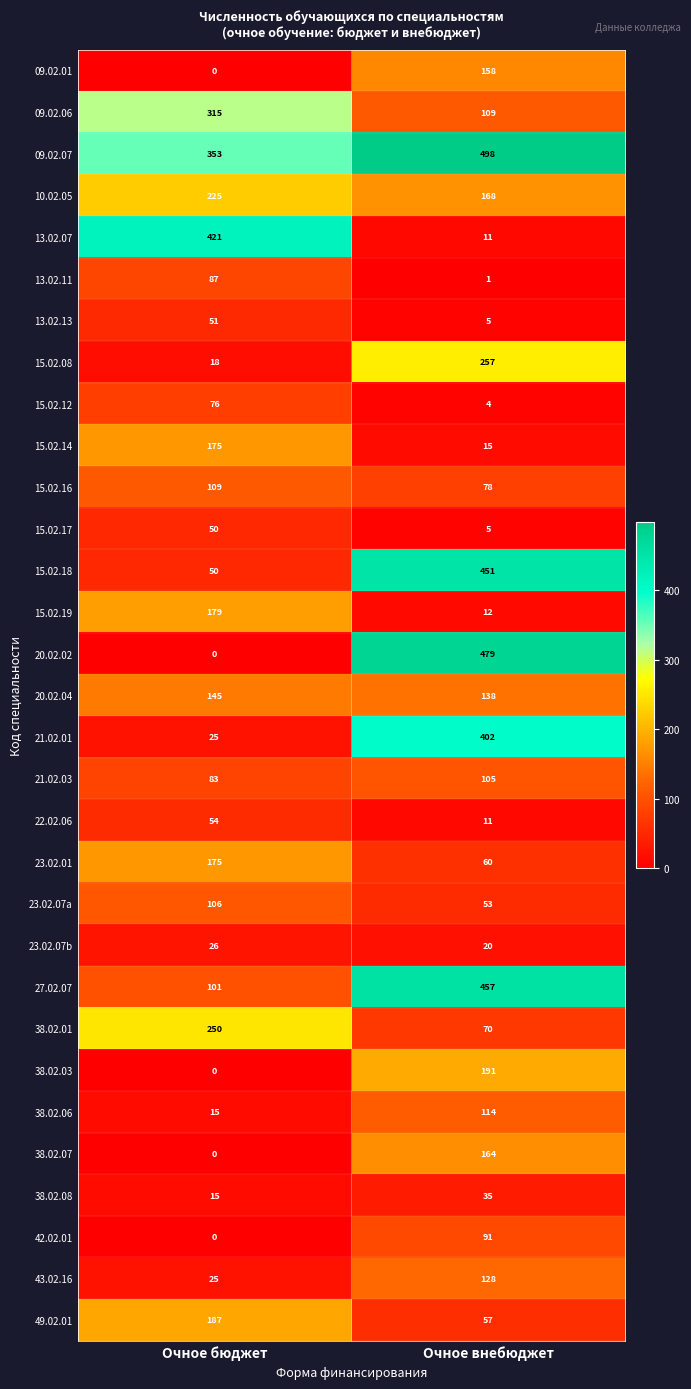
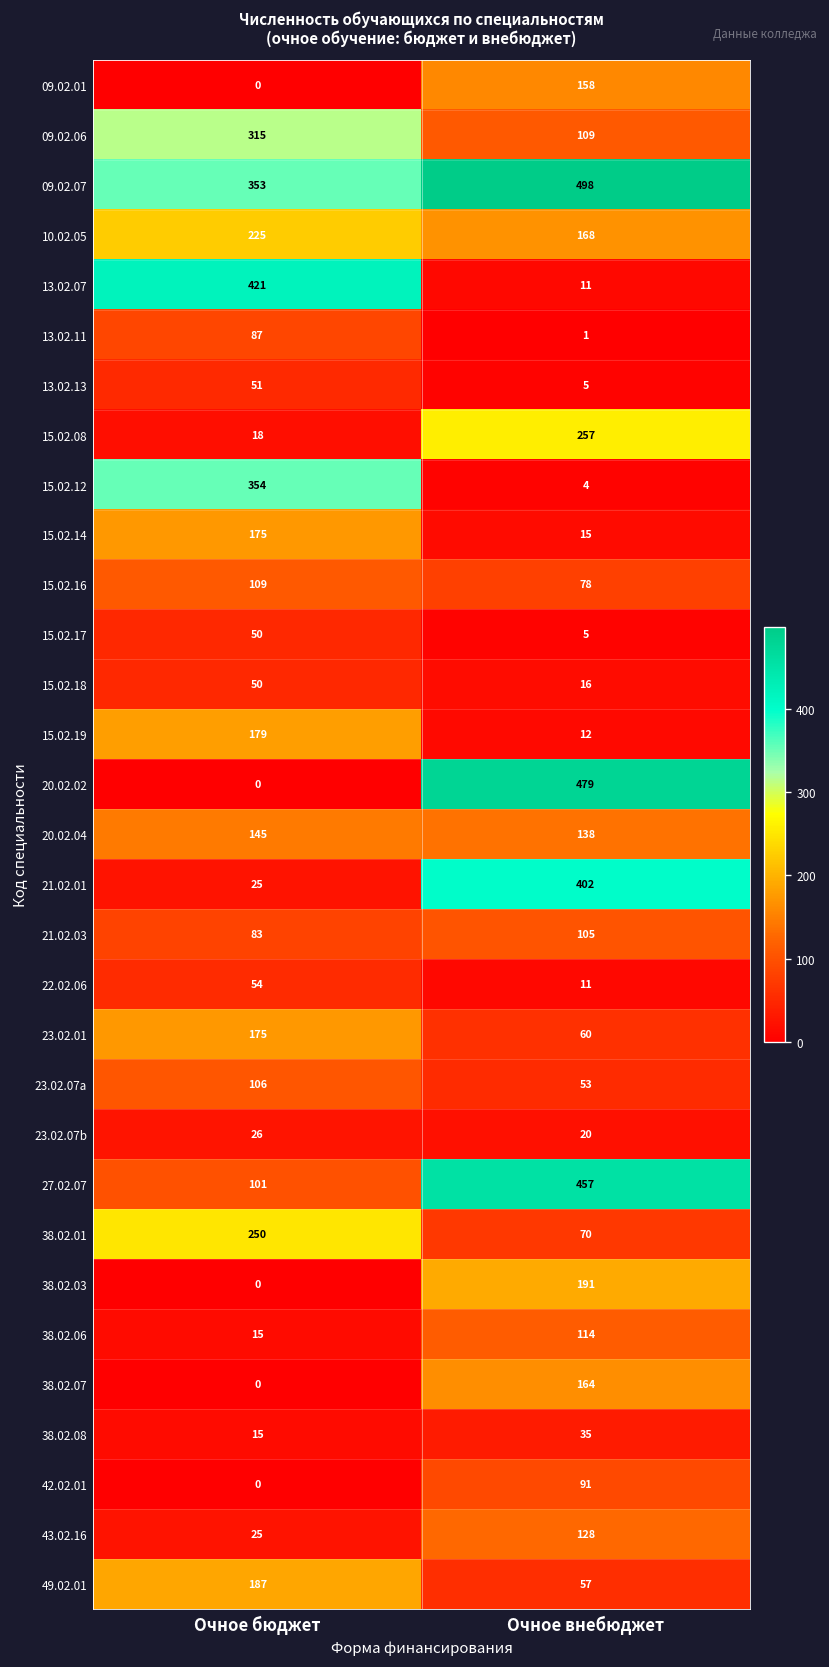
  {
    "09.02.01": {
      "Очное бюджет": 0,
      "Очное внебюджет": 158
    },
    "09.02.06": {
      "Очное бюджет": 315,
      "Очное внебюджет": 109
    },
    "09.02.07": {
      "Очное бюджет": 353,
      "Очное внебюджет": 498
    },
    "10.02.05": {
      "Очное бюджет": 225,
      "Очное внебюджет": 168
    },
    "13.02.07": {
      "Очное бюджет": 421,
      "Очное внебюджет": 11
    },
    "13.02.11": {
      "Очное бюджет": 87,
      "Очное внебюджет": 1
    },
    "13.02.13": {
      "Очное бюджет": 51,
      "Очное внебюджет": 5
    },
    "15.02.08": {
      "Очное бюджет": 18,
      "Очное внебюджет": 257
    },
    "15.02.12": {
-     "Очное бюджет": 76,
+     "Очное бюджет": 354,
      "Очное внебюджет": 4
    },
    "15.02.14": {
      "Очное бюджет": 175,
      "Очное внебюджет": 15
    },
    "15.02.16": {
      "Очное бюджет": 109,
      "Очное внебюджет": 78
    },
    "15.02.17": {
      "Очное бюджет": 50,
      "Очное внебюджет": 5
    },
    "15.02.18": {
      "Очное бюджет": 50,
-     "Очное внебюджет": 451
+     "Очное внебюджет": 16
    },
    "15.02.19": {
      "Очное бюджет": 179,
      "Очное внебюджет": 12
    },
    "20.02.02": {
      "Очное бюджет": 0,
      "Очное внебюджет": 479
    },
    "20.02.04": {
      "Очное бюджет": 145,
      "Очное внебюджет": 138
    },
    "21.02.01": {
      "Очное бюджет": 25,
      "Очное внебюджет": 402
    },
    "21.02.03": {
      "Очное бюджет": 83,
      "Очное внебюджет": 105
    },
    "22.02.06": {
      "Очное бюджет": 54,
      "Очное внебюджет": 11
    },
    "23.02.01": {
      "Очное бюджет": 175,
      "Очное внебюджет": 60
    },
    "23.02.07a": {
      "Очное бюджет": 106,
      "Очное внебюджет": 53
    },
    "23.02.07b": {
      "Очное бюджет": 26,
      "Очное внебюджет": 20
    },
    "27.02.07": {
      "Очное бюджет": 101,
      "Очное внебюджет": 457
    },
    "38.02.01": {
      "Очное бюджет": 250,
      "Очное внебюджет": 70
    },
    "38.02.03": {
      "Очное бюджет": 0,
      "Очное внебюджет": 191
    },
    "38.02.06": {
      "Очное бюджет": 15,
      "Очное внебюджет": 114
    },
    "38.02.07": {
      "Очное бюджет": 0,
      "Очное внебюджет": 164
    },
    "38.02.08": {
      "Очное бюджет": 15,
      "Очное внебюджет": 35
    },
    "42.02.01": {
      "Очное бюджет": 0,
      "Очное внебюджет": 91
    },
    "43.02.16": {
      "Очное бюджет": 25,
      "Очное внебюджет": 128
    },
    "49.02.01": {
      "Очное бюджет": 187,
      "Очное внебюджет": 57
    }
  }
